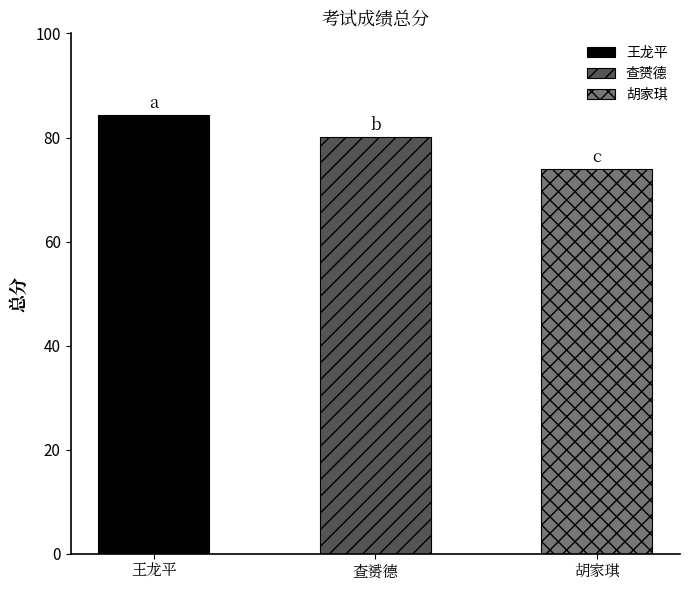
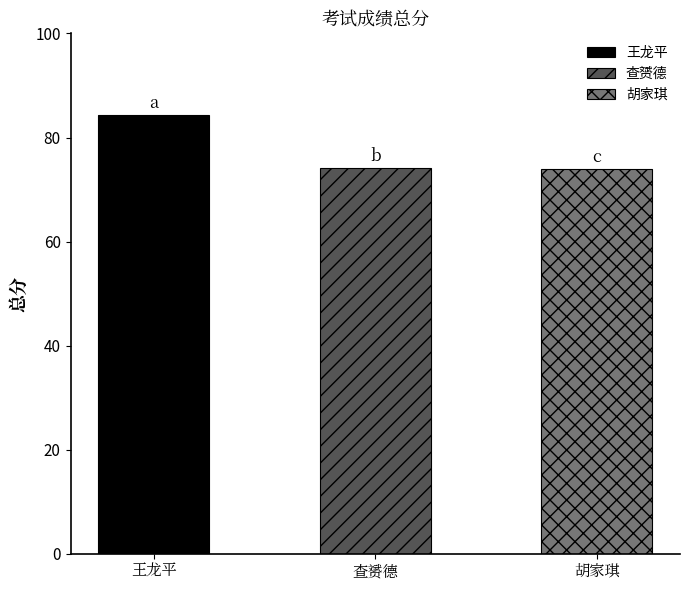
  {
    "王龙平": 84,
-   "查赟德": 80,
+   "查赟德": 74,
    "胡家琪": 74
  }
